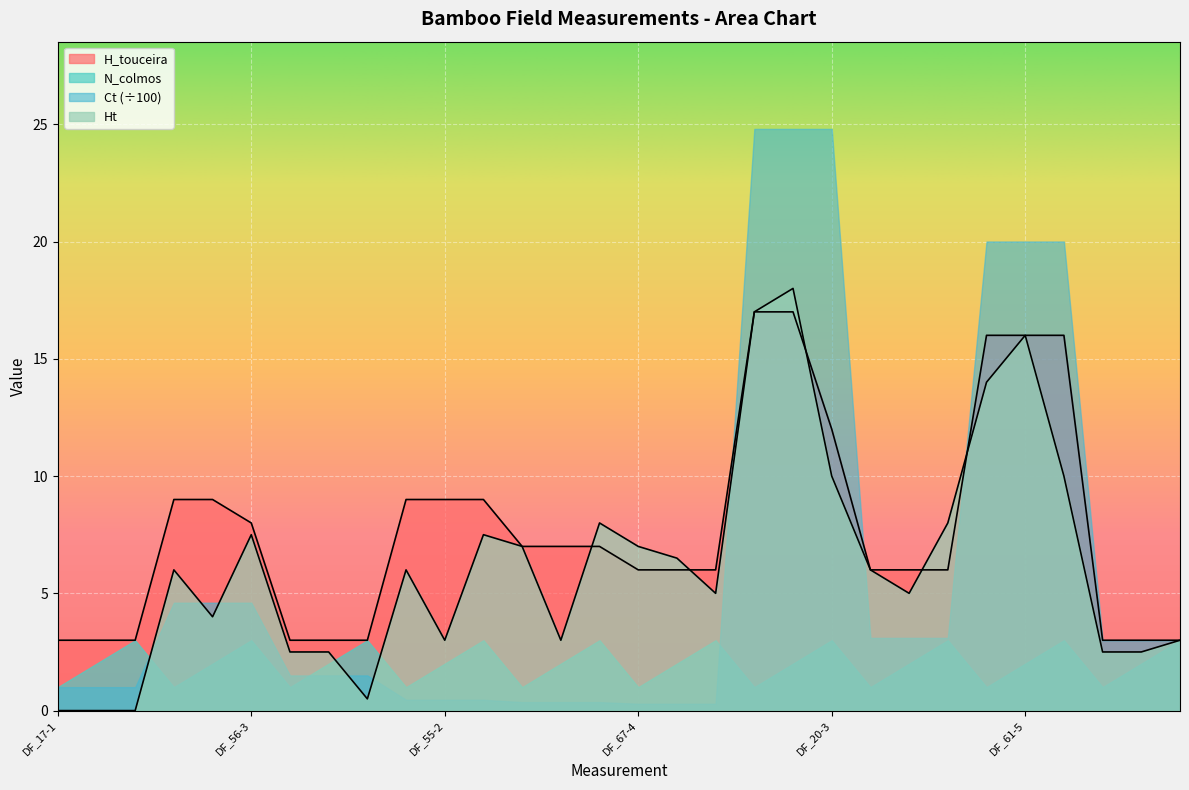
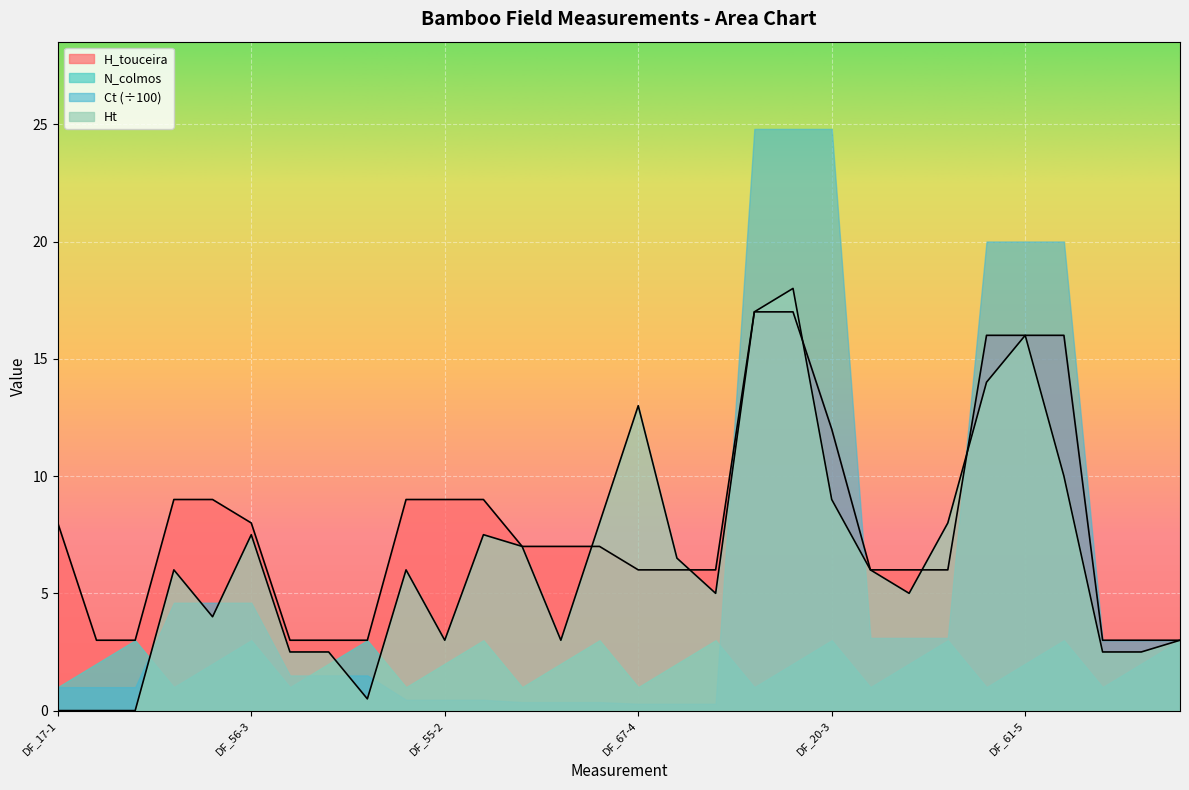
  {
    "H_touceira": {
-     "DF_17-1": 3,
+     "DF_17-1": 8,
      "DF_56-3": 8,
      "DF_55-2": 9,
      "DF_67-4": 6,
      "DF_20-3": 12
    },
    "Ht": {
      "DF_17-1": 0,
      "DF_56-3": 7.5,
      "DF_55-2": 3,
-     "DF_67-4": 7,
-     "DF_20-3": 10
+     "DF_67-4": 13,
+     "DF_20-3": 9
    }
  }
